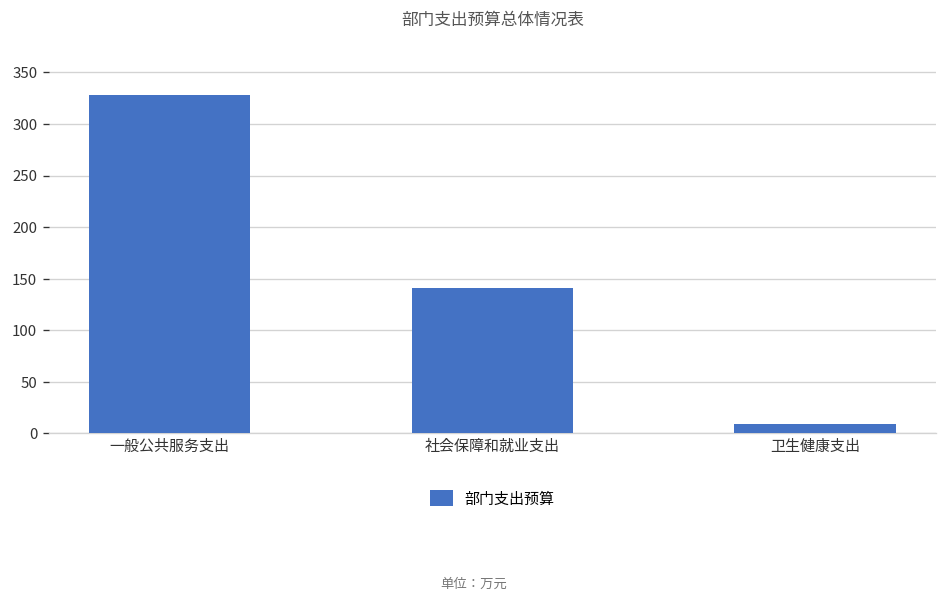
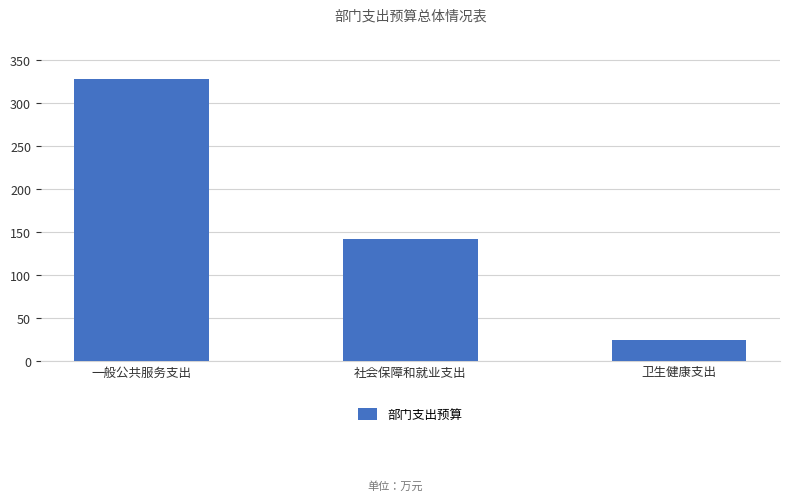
  {
    "一般公共服务支出": 330,
    "社会保障和就业支出": 140,
-   "卫生健康支出": 10
+   "卫生健康支出": 20
  }
